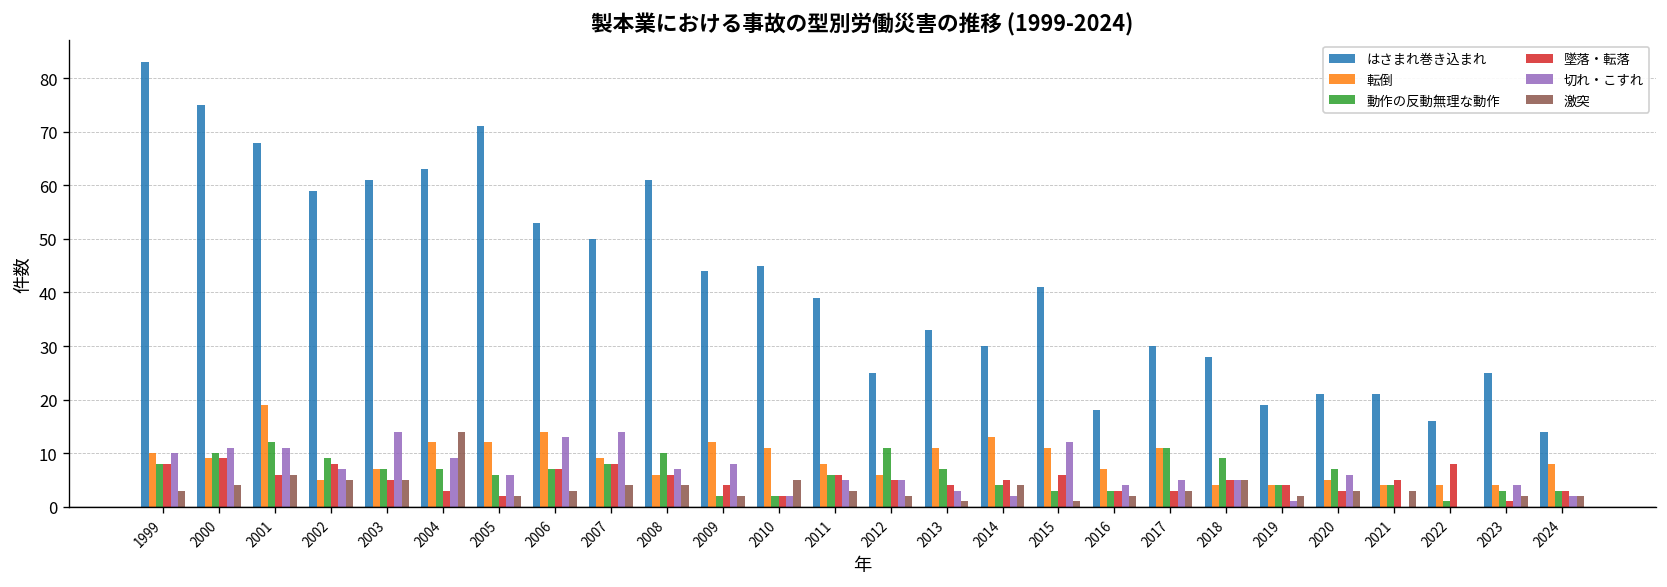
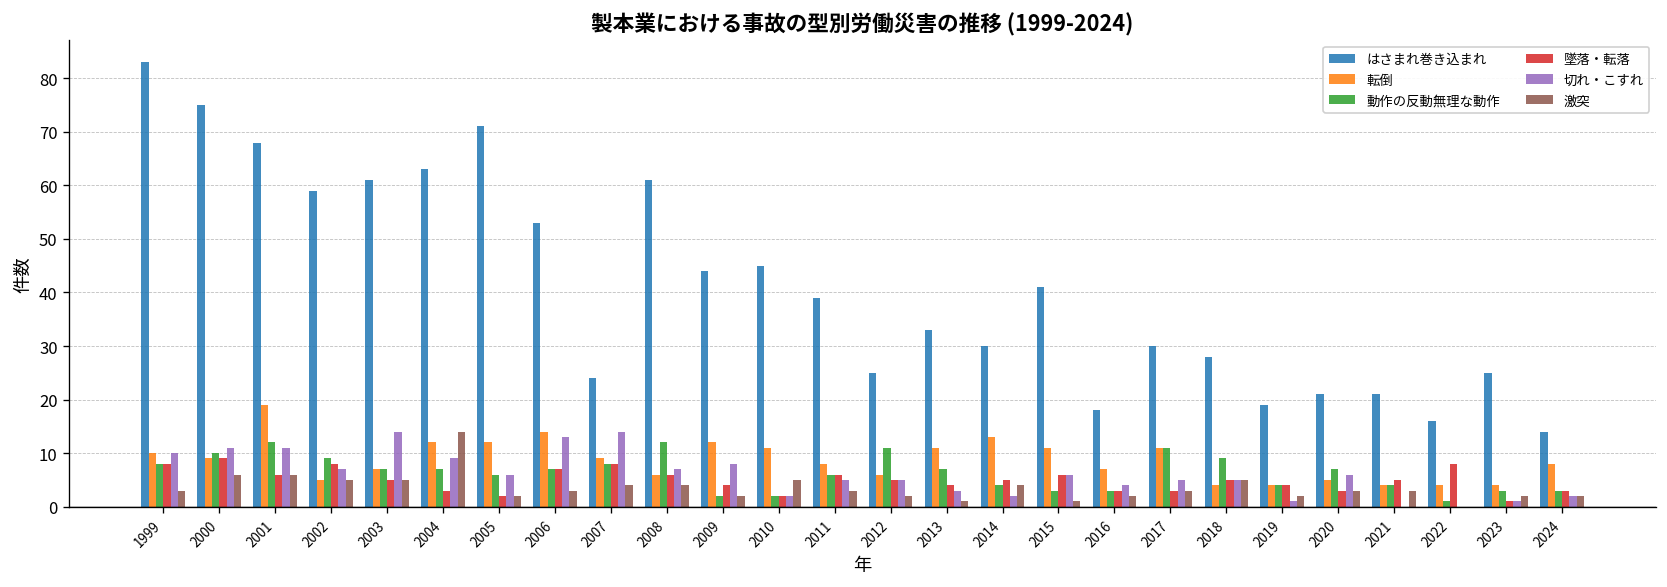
  {
    "はさまれ巻き込まれ": {
      "1999": 83,
      "2000": 75,
      "2001": 68,
      "2002": 59,
      "2003": 61,
      "2004": 63,
      "2005": 71,
      "2006": 53,
-     "2007": 50,
+     "2007": 24,
      "2008": 61,
      "2009": 44,
      "2010": 45,
      "2011": 39,
      "2012": 25,
      "2013": 33,
      "2014": 30,
      "2015": 41,
      "2016": 18,
      "2017": 30,
      "2018": 28,
      "2019": 19,
      "2020": 21,
      "2021": 21,
      "2022": 16,
      "2023": 25,
      "2024": 14
    },
    "転倒": {
      "1999": 10,
      "2000": 9,
      "2001": 19,
      "2002": 5,
      "2003": 7,
      "2004": 12,
      "2005": 12,
      "2006": 14,
      "2007": 9,
      "2008": 6,
      "2009": 12,
      "2010": 11,
      "2011": 8,
      "2012": 6,
      "2013": 11,
      "2014": 13,
      "2015": 11,
      "2016": 7,
      "2017": 11,
      "2018": 4,
      "2019": 4,
      "2020": 5,
      "2021": 4,
      "2022": 4,
      "2023": 4,
      "2024": 8
    },
    "動作の反動無理な動作": {
      "1999": 8,
      "2000": 10,
      "2001": 12,
      "2002": 9,
      "2003": 7,
      "2004": 7,
      "2005": 6,
      "2006": 7,
      "2007": 8,
-     "2008": 10,
+     "2008": 12,
      "2009": 2,
      "2010": 2,
      "2011": 6,
      "2012": 11,
      "2013": 7,
      "2014": 4,
      "2015": 3,
      "2016": 3,
      "2017": 11,
      "2018": 9,
      "2019": 4,
      "2020": 7,
      "2021": 4,
      "2022": 1,
      "2023": 3,
      "2024": 3
    },
    "墜落・転落": {
      "1999": 8,
      "2000": 9,
      "2001": 6,
      "2002": 8,
      "2003": 5,
      "2004": 3,
      "2005": 2,
      "2006": 7,
      "2007": 8,
      "2008": 6,
      "2009": 4,
      "2010": 2,
      "2011": 6,
      "2012": 5,
      "2013": 4,
      "2014": 5,
      "2015": 6,
      "2016": 3,
      "2017": 3,
      "2018": 5,
      "2019": 4,
      "2020": 3,
      "2021": 5,
      "2022": 8,
      "2023": 1,
      "2024": 3
    },
    "切れ・こすれ": {
      "1999": 10,
      "2000": 11,
      "2001": 11,
      "2002": 7,
      "2003": 14,
      "2004": 9,
      "2005": 6,
      "2006": 13,
      "2007": 14,
      "2008": 7,
      "2009": 8,
      "2010": 2,
      "2011": 5,
      "2012": 5,
      "2013": 3,
      "2014": 2,
-     "2015": 12,
+     "2015": 6,
      "2016": 4,
      "2017": 5,
      "2018": 5,
      "2019": 1,
      "2020": 6,
      "2021": 0,
      "2022": 0,
-     "2023": 4,
+     "2023": 1,
      "2024": 2
    },
    "激突": {
      "1999": 3,
-     "2000": 4,
+     "2000": 6,
      "2001": 6,
      "2002": 5,
      "2003": 5,
      "2004": 14,
      "2005": 2,
      "2006": 3,
      "2007": 4,
      "2008": 4,
      "2009": 2,
      "2010": 5,
      "2011": 3,
      "2012": 2,
      "2013": 1,
      "2014": 4,
      "2015": 1,
      "2016": 2,
      "2017": 3,
      "2018": 5,
      "2019": 2,
      "2020": 3,
      "2021": 3,
      "2022": 0,
      "2023": 2,
      "2024": 2
    }
  }
